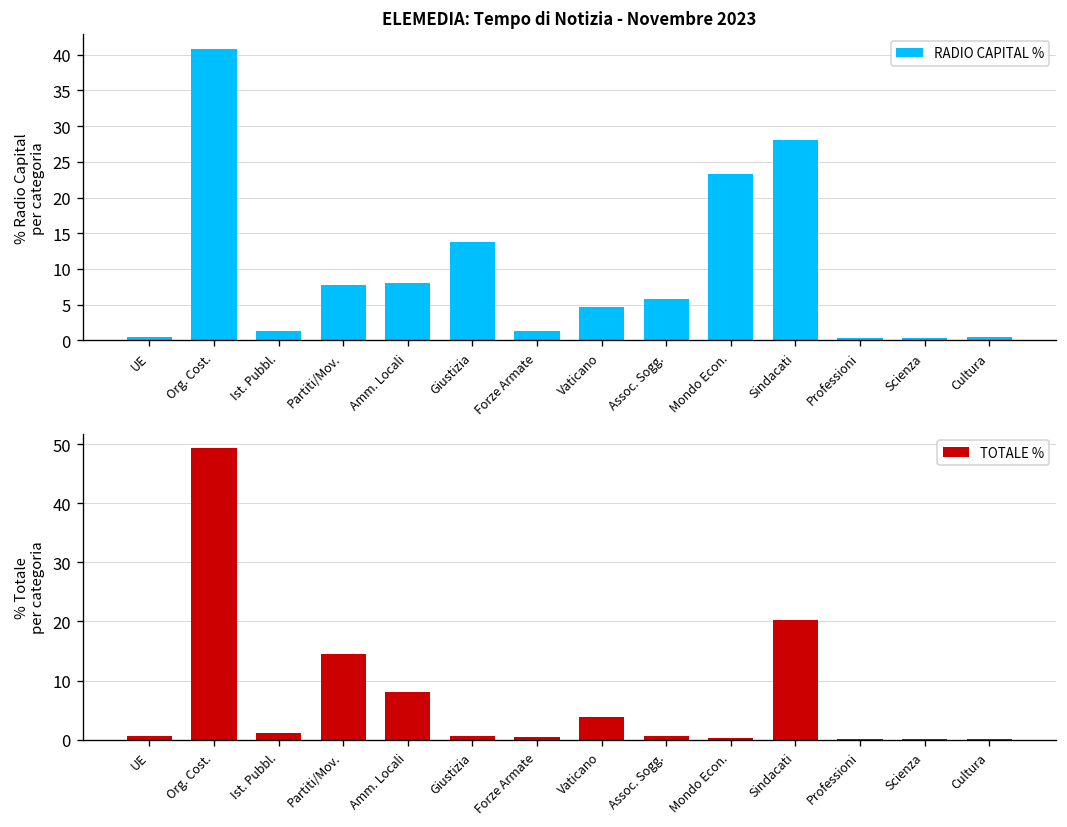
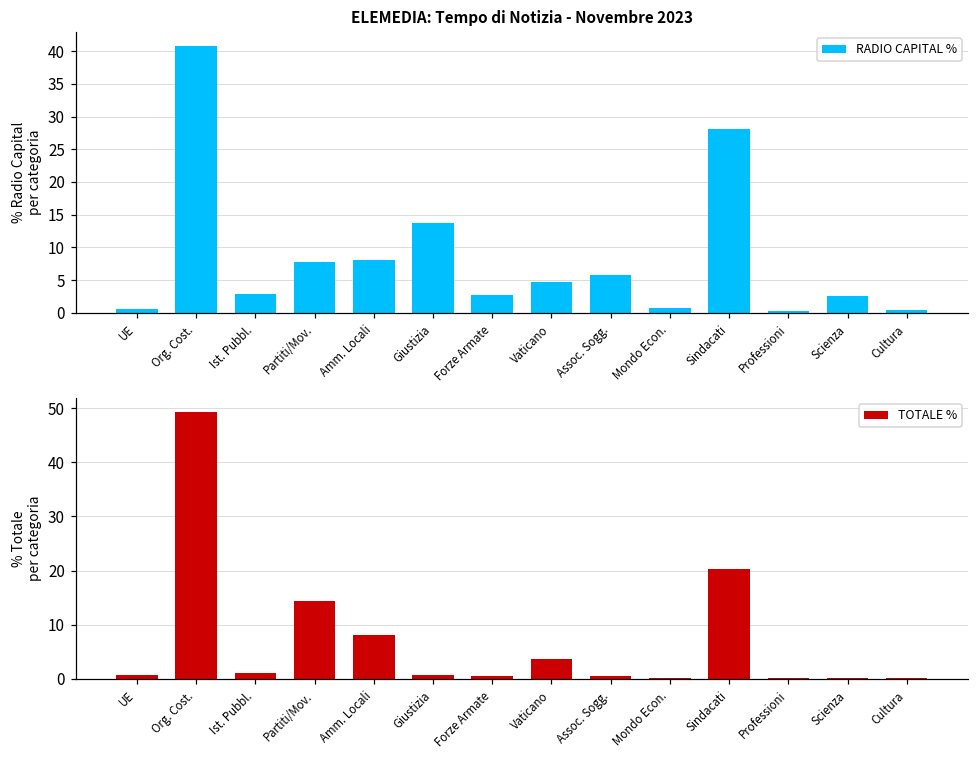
  {
    "ELEMEDIA: Tempo di Notizia - Novembre 2023": {
      "UE": 1,
      "Org. Cost.": 41,
-     "Ist. Pubbl.": 1,
+     "Ist. Pubbl.": 3,
      "Partiti/Mov.": 8,
      "Amm. Locali": 8,
      "Giustizia": 14,
-     "Forze Armate": 1,
+     "Forze Armate": 3,
      "Vaticano": 5,
      "Assoc. Sogg.": 6,
-     "Mondo Econ.": 23,
+     "Mondo Econ.": 1,
      "Sindacati": 28,
-     "Scienza": 0,
+     "Scienza": 3,
      "Cultura": 0
    }
  }
